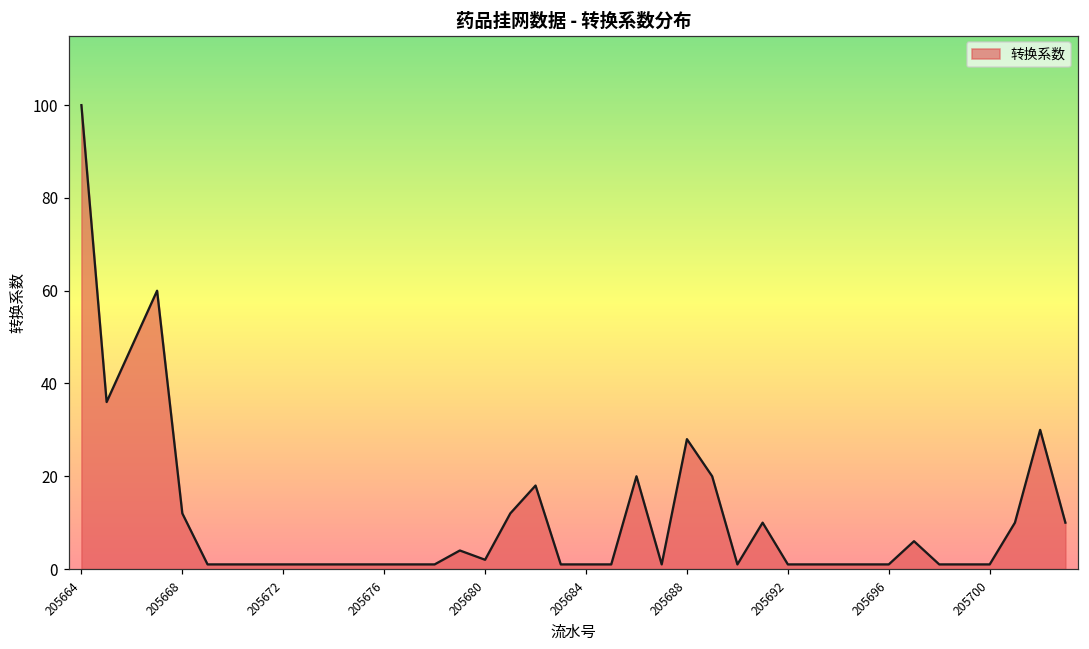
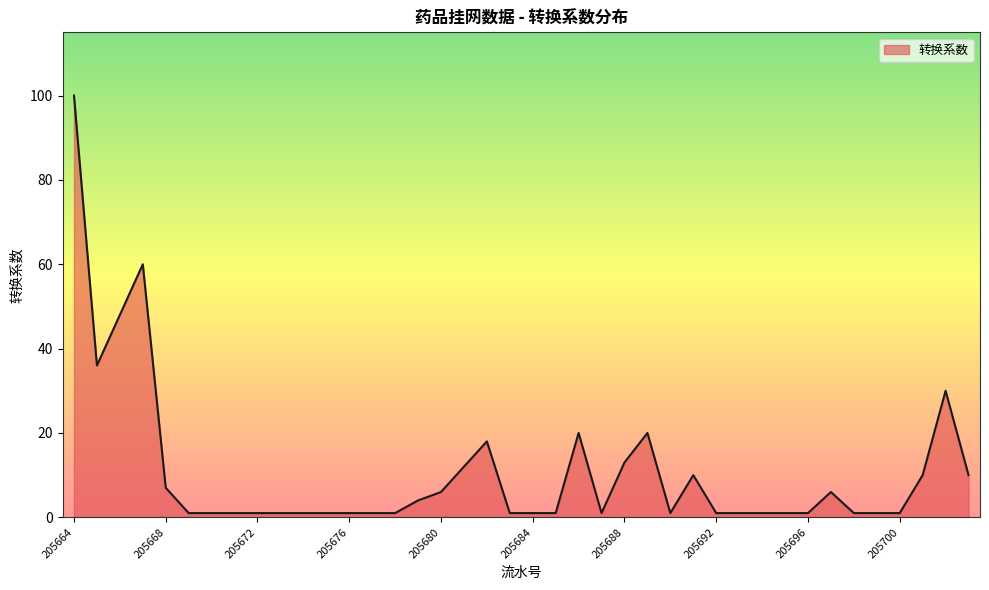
  {
    "205664": 100,
-   "205668": 12,
+   "205668": 7,
    "205672": 1,
    "205676": 1,
-   "205680": 2,
+   "205680": 6,
    "205684": 1,
-   "205688": 28,
+   "205688": 13,
    "205692": 1,
    "205696": 1,
    "205700": 1
  }
